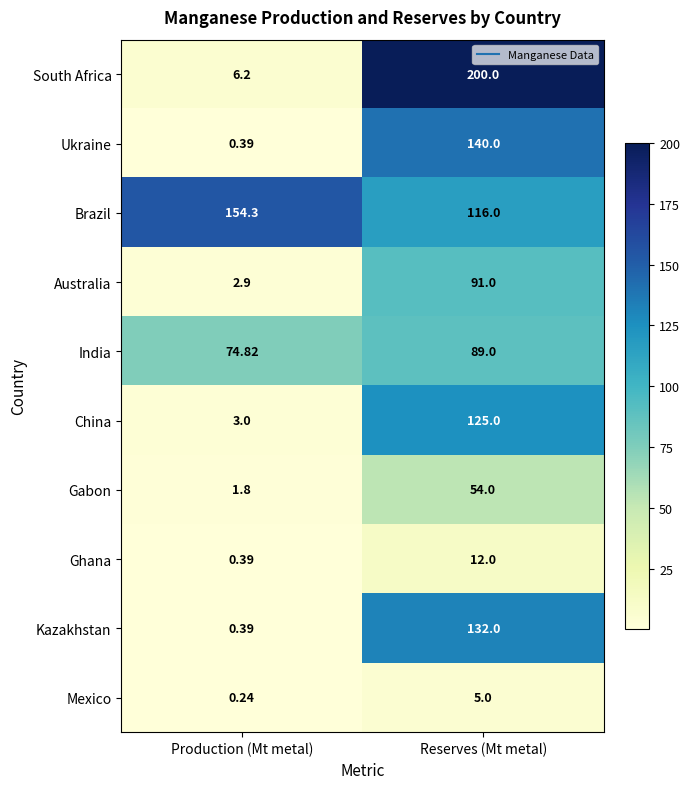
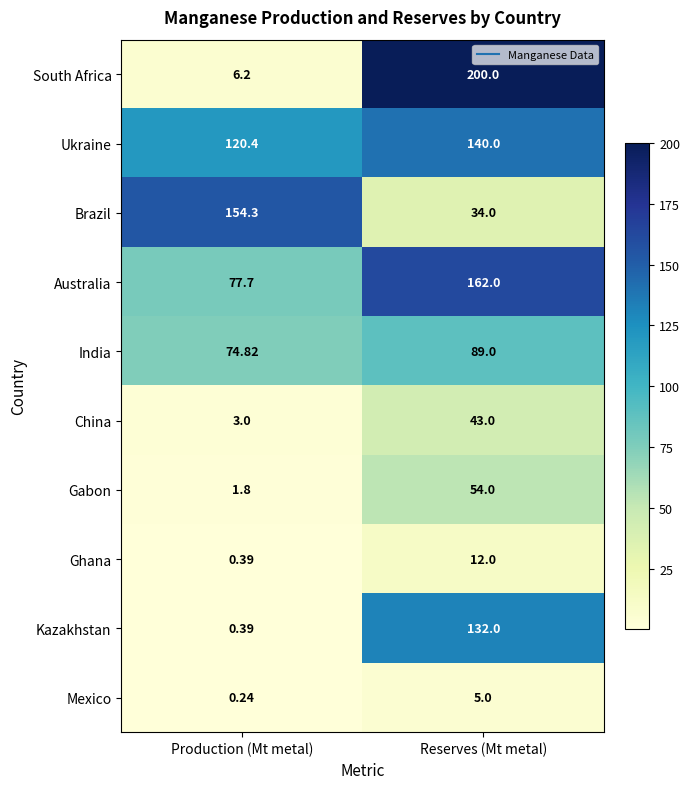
  {
    "South Africa": {
      "Production (Mt metal)": 6.2,
      "Reserves (Mt metal)": 200.0
    },
    "Ukraine": {
-     "Production (Mt metal)": 0.39,
+     "Production (Mt metal)": 120.4,
      "Reserves (Mt metal)": 140.0
    },
    "Brazil": {
      "Production (Mt metal)": 154.3,
-     "Reserves (Mt metal)": 116.0
+     "Reserves (Mt metal)": 34.0
    },
    "Australia": {
-     "Production (Mt metal)": 2.9,
-     "Reserves (Mt metal)": 91.0
+     "Production (Mt metal)": 77.7,
+     "Reserves (Mt metal)": 162.0
    },
    "India": {
      "Production (Mt metal)": 74.82,
      "Reserves (Mt metal)": 89.0
    },
    "China": {
      "Production (Mt metal)": 3.0,
-     "Reserves (Mt metal)": 125.0
+     "Reserves (Mt metal)": 43.0
    },
    "Gabon": {
      "Production (Mt metal)": 1.8,
      "Reserves (Mt metal)": 54.0
    },
    "Ghana": {
      "Production (Mt metal)": 0.39,
      "Reserves (Mt metal)": 12.0
    },
    "Kazakhstan": {
      "Production (Mt metal)": 0.39,
      "Reserves (Mt metal)": 132.0
    },
    "Mexico": {
      "Production (Mt metal)": 0.24,
      "Reserves (Mt metal)": 5.0
    }
  }
